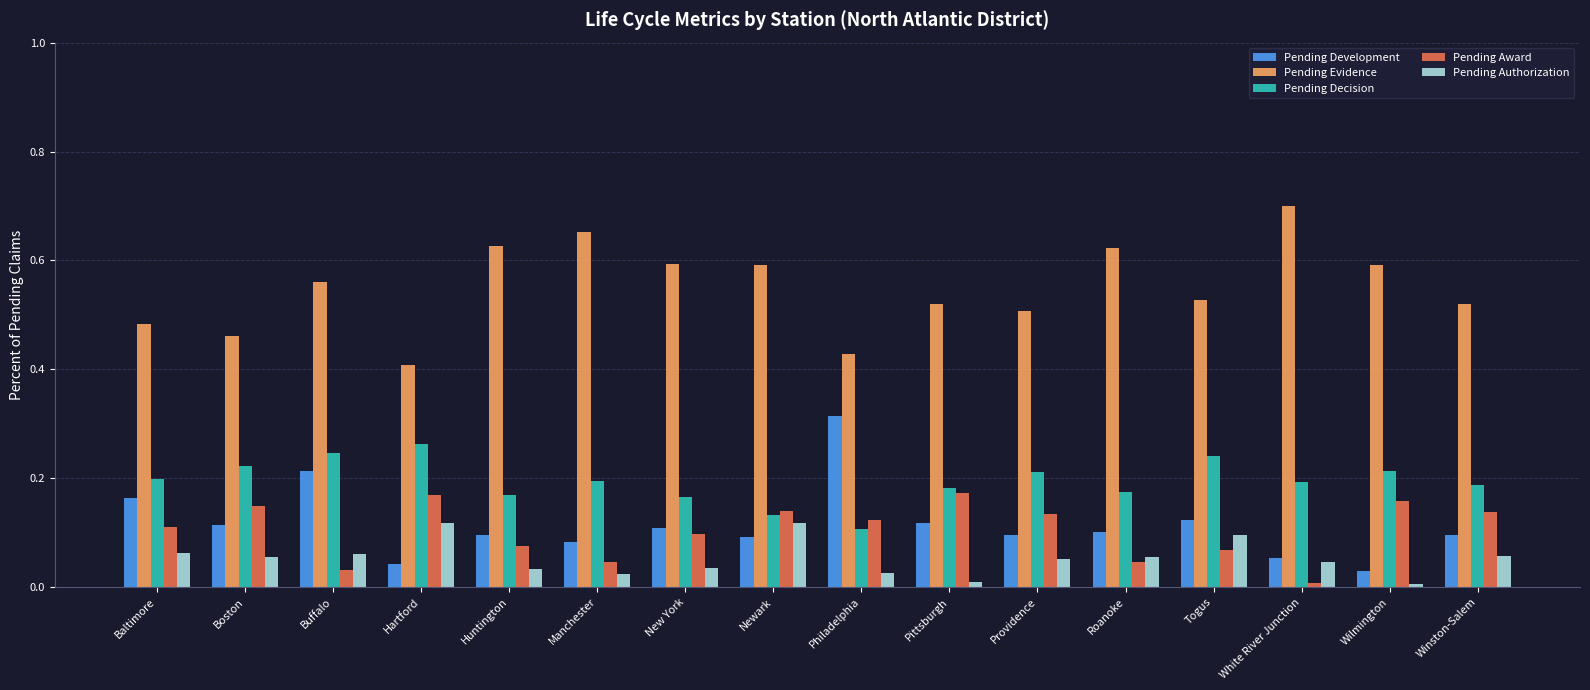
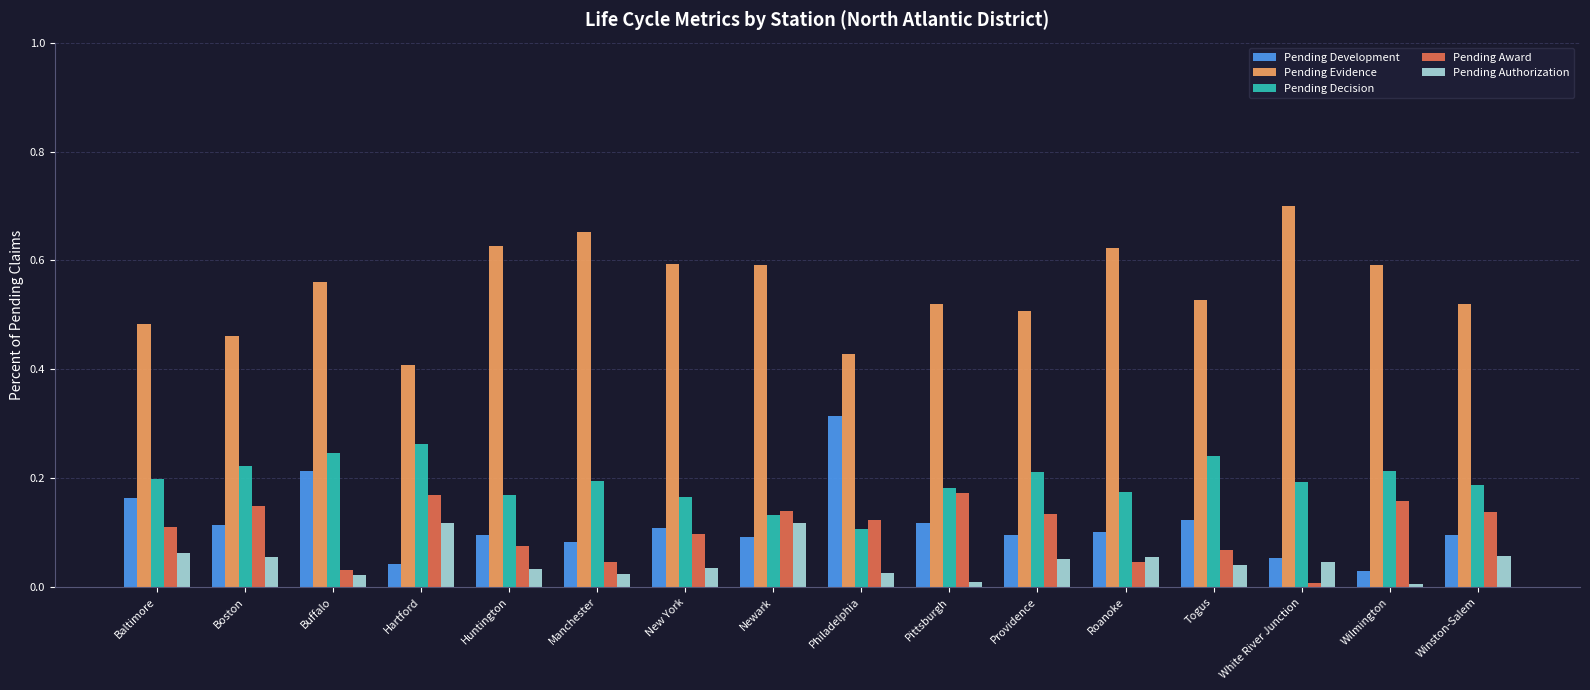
  {
    "Pending Development": {
      "Baltimore": 0.16,
      "Boston": 0.11,
      "Buffalo": 0.21,
      "Hartford": 0.04,
      "Huntington": 0.10,
      "Manchester": 0.08,
      "New York": 0.11,
      "Newark": 0.09,
      "Philadelphia": 0.31,
      "Pittsburgh": 0.12,
      "Providence": 0.09,
      "Roanoke": 0.10,
      "Togus": 0.12,
      "White River Junction": 0.05,
      "Wilmington": 0.03,
      "Winston-Salem": 0.10
    },
    "Pending Decision": {
      "Baltimore": 0.20,
      "Boston": 0.22,
      "Buffalo": 0.25,
      "Hartford": 0.26,
      "Huntington": 0.17,
      "Manchester": 0.20,
      "New York": 0.17,
      "Newark": 0.13,
      "Philadelphia": 0.11,
      "Pittsburgh": 0.18,
      "Providence": 0.21,
      "Roanoke": 0.17,
      "Togus": 0.24,
      "White River Junction": 0.19,
      "Wilmington": 0.21,
      "Winston-Salem": 0.19
    },
    "Pending Authorization": {
      "Baltimore": 0.06,
      "Boston": 0.06,
-     "Buffalo": 0.06,
+     "Buffalo": 0.02,
      "Hartford": 0.12,
      "Huntington": 0.03,
      "Manchester": 0.02,
      "New York": 0.04,
      "Newark": 0.12,
      "Philadelphia": 0.03,
      "Pittsburgh": 0.01,
      "Providence": 0.05,
      "Roanoke": 0.06,
-     "Togus": 0.10,
+     "Togus": 0.04,
      "White River Junction": 0.05,
      "Wilmington": 0.01,
      "Winston-Salem": 0.06
    }
  }
